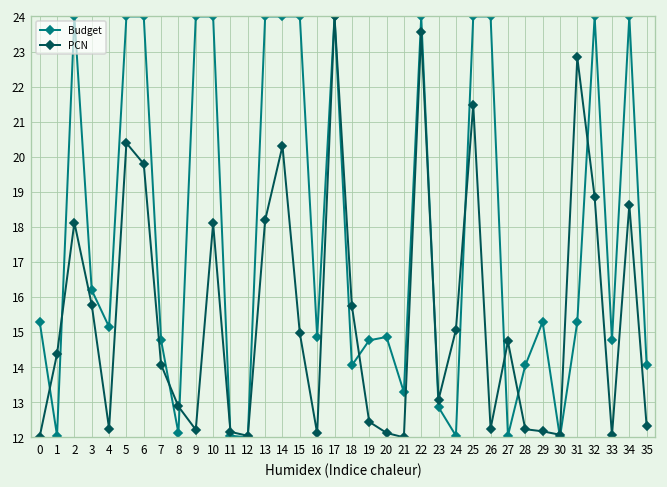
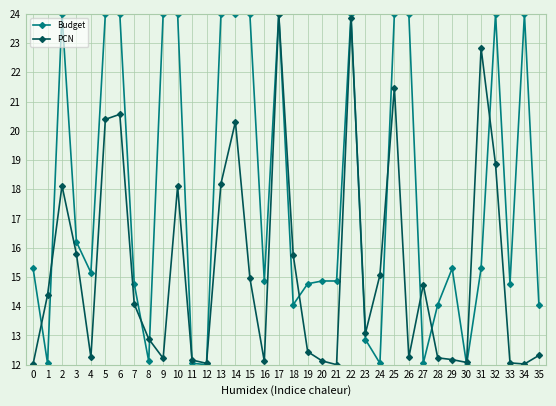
  {
    "Budget": {
      "0": 15.3,
      "1": 12.0,
      "2": 24.0,
      "3": 16.2,
      "4": 15.1,
      "5": 24.0,
      "6": 24.0,
      "7": 14.8,
      "8": 12.1,
      "9": 24.0,
      "10": 24.0,
      "11": 12.0,
      "13": 24.0,
      "14": 24.0,
      "15": 24.0,
      "16": 14.9,
      "18": 14.1,
      "19": 14.8,
      "20": 14.9,
-     "21": 13.3,
+     "21": 14.9,
      "22": 24.0,
      "23": 12.9,
      "24": 12.0,
      "25": 24.0,
      "26": 24.0,
      "27": 12.0,
      "28": 14.1,
      "29": 15.3,
      "31": 15.3,
      "32": 24.0,
      "33": 14.8,
      "34": 24.0,
      "35": 14.1
    },
    "PCN": {
      "0": 12.0,
      "1": 14.4,
      "2": 18.1,
      "3": 15.8,
      "4": 12.2,
      "5": 20.4,
-     "6": 19.8,
+     "6": 20.6,
      "7": 14.1,
      "8": 12.9,
      "9": 12.2,
      "10": 18.1,
      "11": 12.2,
      "13": 18.2,
      "14": 20.3,
      "15": 15.0,
      "16": 12.1,
      "18": 15.8,
      "19": 12.4,
      "20": 12.1,
      "21": 12.0,
-     "22": 23.6,
+     "22": 23.8,
      "23": 13.1,
      "24": 15.1,
      "25": 21.5,
      "26": 12.2,
      "27": 14.7,
      "28": 12.2,
      "29": 12.2,
      "31": 22.8,
      "32": 18.9,
      "33": 12.1,
-     "34": 18.6,
+     "34": 12.0,
      "35": 12.3
    }
  }
